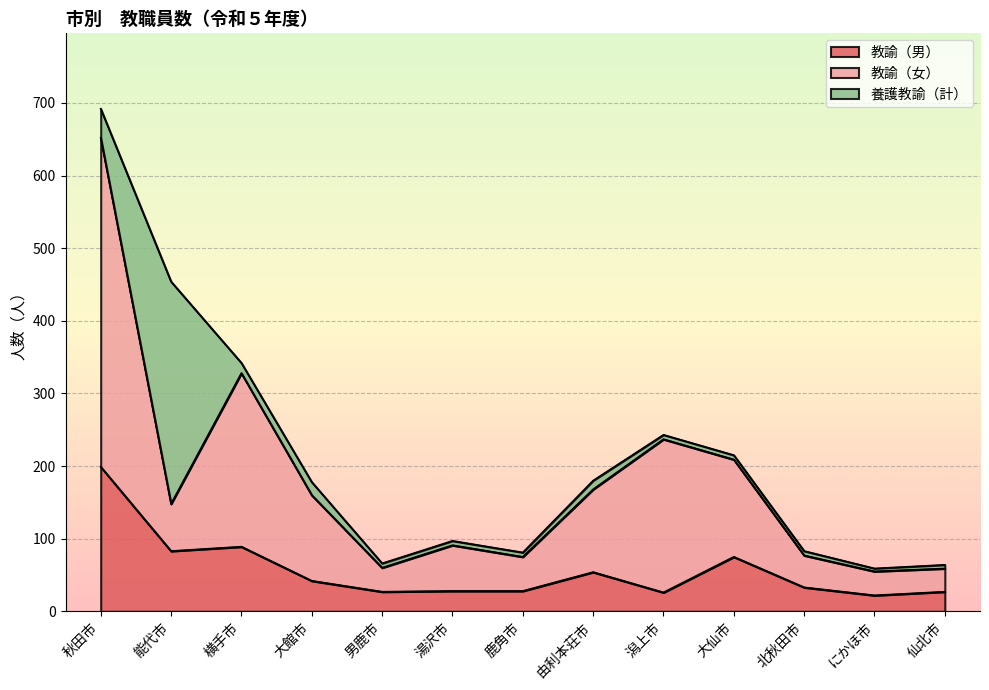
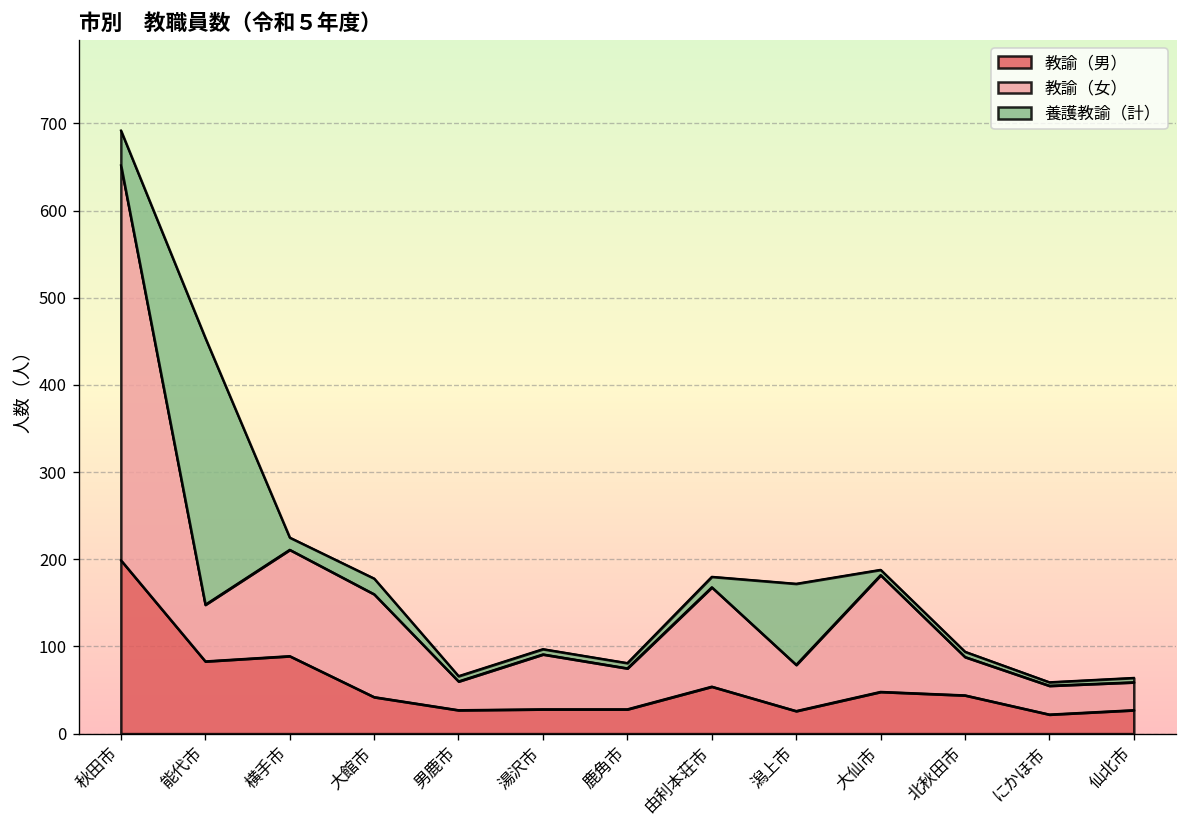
  {
    "教諭（男）": {
      "秋田市": 200,
      "能代市": 80,
      "横手市": 90,
      "大館市": 40,
      "男鹿市": 30,
      "湯沢市": 30,
      "鹿角市": 30,
      "由利本荘市": 50,
      "潟上市": 30,
-     "大仙市": 80,
-     "北秋田市": 30,
+     "大仙市": 50,
+     "北秋田市": 40,
      "にかほ市": 20,
      "仙北市": 30
    },
    "教諭（女）": {
      "秋田市": 450,
      "能代市": 70,
-     "横手市": 240,
+     "横手市": 120,
      "大館市": 120,
      "男鹿市": 30,
      "湯沢市": 60,
      "鹿角市": 50,
      "由利本荘市": 110,
-     "潟上市": 210,
+     "潟上市": 50,
      "大仙市": 130,
      "北秋田市": 40,
      "にかほ市": 30,
      "仙北市": 30
    },
    "養護教諭（計）": {
      "秋田市": 40,
      "能代市": 310,
      "横手市": 10,
      "大館市": 20,
      "男鹿市": 10,
      "湯沢市": 10,
      "鹿角市": 10,
      "由利本荘市": 10,
-     "潟上市": 10,
+     "潟上市": 90,
      "大仙市": 10,
      "北秋田市": 10,
      "にかほ市": 0,
      "仙北市": 10
    }
  }
